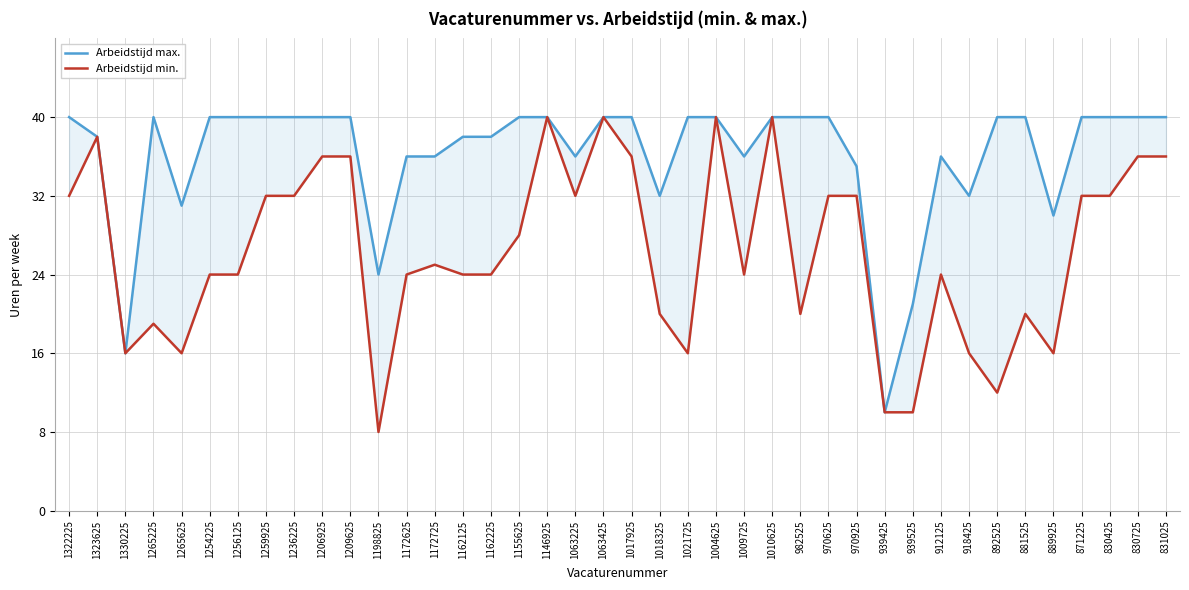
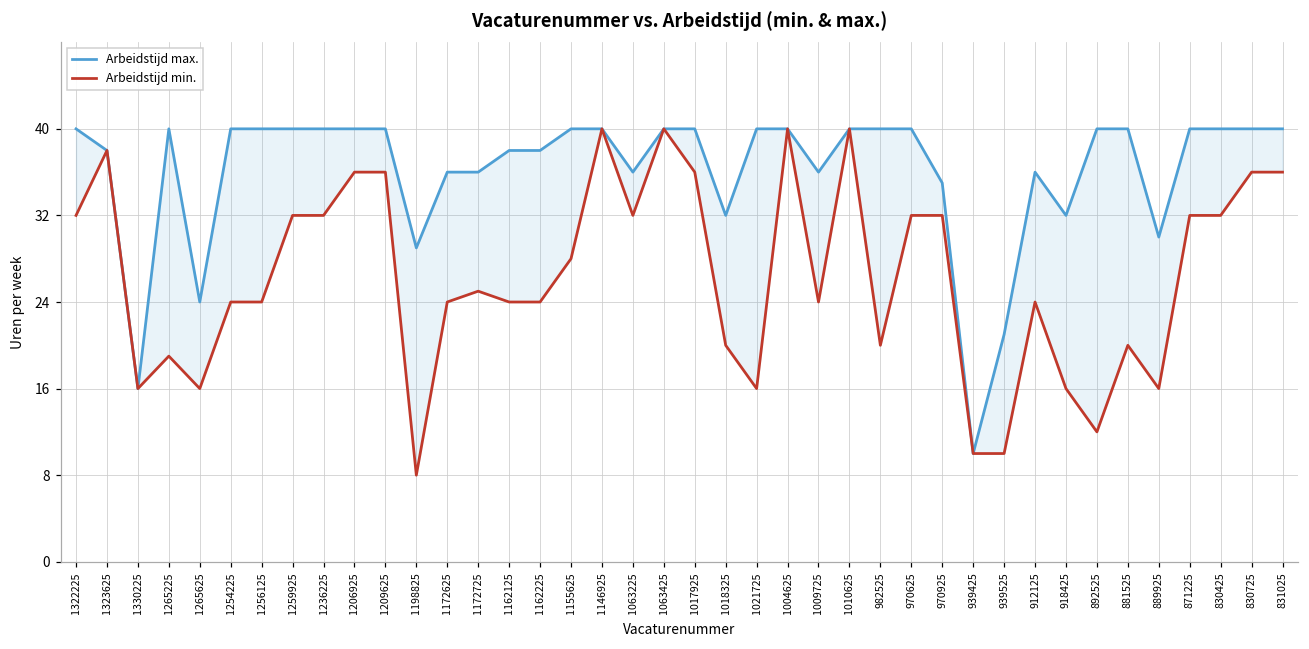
  {
    "Arbeidstijd max.": {
      "1322225": 40,
      "1265225": 40,
-     "1265625": 31,
+     "1265625": 24,
      "1254225": 40,
      "1256125": 40,
      "1259925": 40,
      "1236225": 40,
      "1206925": 40,
      "1209625": 40,
-     "1198825": 24,
+     "1198825": 29,
      "1172625": 36,
      "1172725": 36,
      "1162125": 38,
      "1162225": 38,
      "1155625": 40,
      "1063225": 36,
      "1017925": 40,
      "1018325": 32,
      "1021725": 40,
      "1009725": 36,
      "982525": 40,
      "970625": 40,
      "970925": 35,
      "939525": 21,
      "912125": 36,
      "918425": 32,
      "892525": 40,
      "881525": 40,
      "889925": 30,
      "871225": 40,
      "830425": 40,
      "830725": 40,
      "831025": 40
    },
    "Arbeidstijd min.": {
      "1322225": 32,
      "1265225": 19,
      "1265625": 16,
      "1254225": 24,
      "1256125": 24,
      "1259925": 32,
      "1236225": 32,
      "1206925": 36,
      "1209625": 36,
      "1198825": 8,
      "1172625": 24,
      "1172725": 25,
      "1162125": 24,
      "1162225": 24,
      "1155625": 28,
      "1063225": 32,
      "1017925": 36,
      "1018325": 20,
      "1021725": 16,
      "1009725": 24,
      "982525": 20,
      "970625": 32,
      "970925": 32,
      "939525": 10,
      "912125": 24,
      "918425": 16,
      "892525": 12,
      "881525": 20,
      "889925": 16,
      "871225": 32,
      "830425": 32,
      "830725": 36,
      "831025": 36
    }
  }
